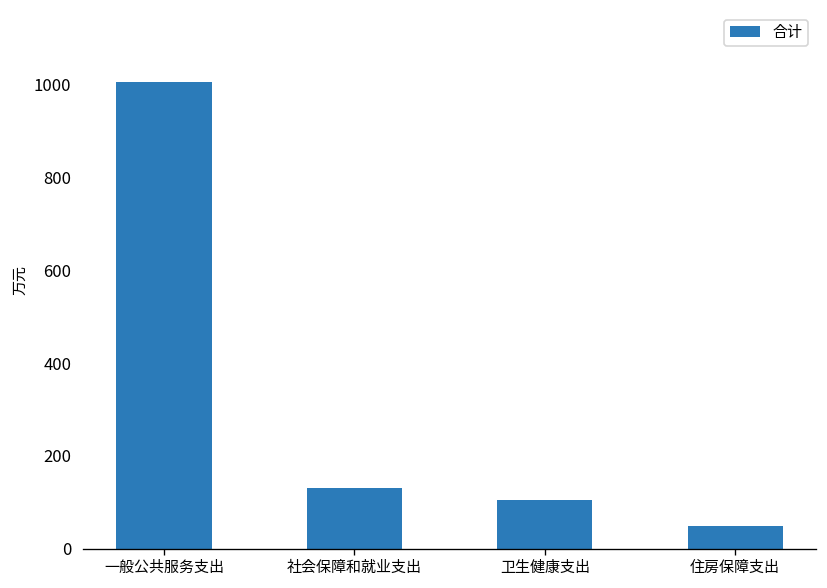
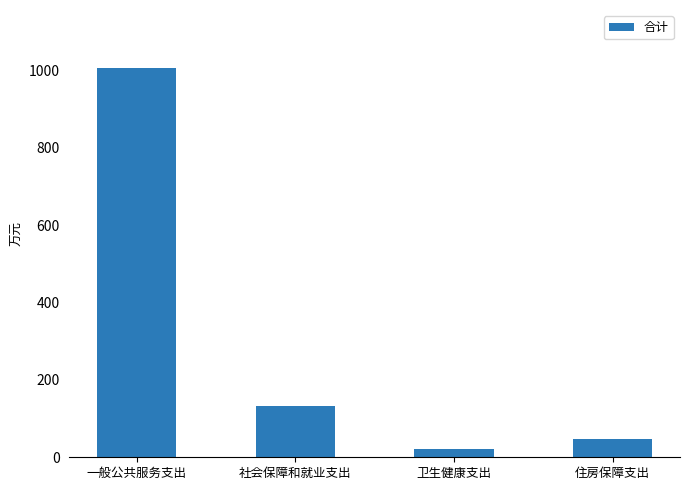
  {
    "一般公共服务支出": 1010,
    "社会保障和就业支出": 130,
-   "卫生健康支出": 110,
+   "卫生健康支出": 20,
    "住房保障支出": 50
  }
